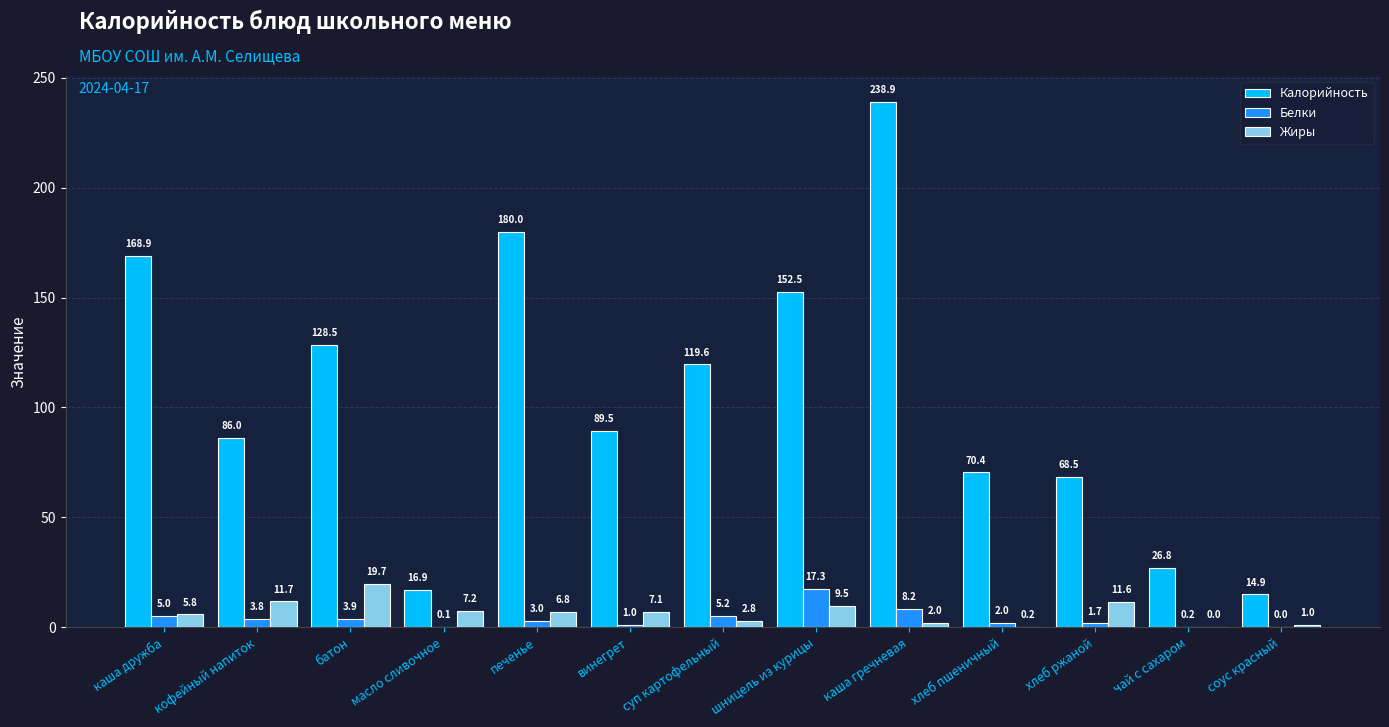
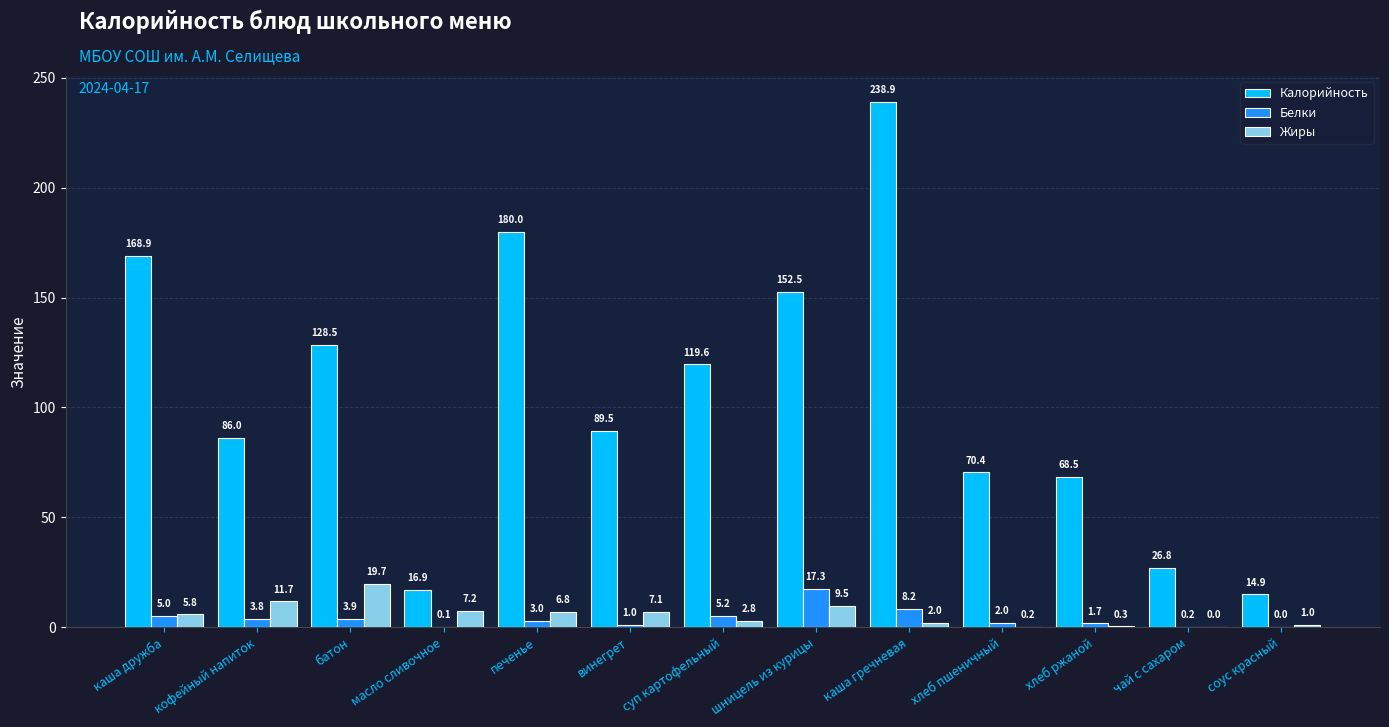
  {
    "Жиры": {
      "каша дружба": 5.8,
      "кофейный напиток": 11.7,
      "батон": 19.7,
      "масло сливочное": 7.2,
      "печенье": 6.8,
      "винегрет": 7.1,
      "суп картофельный": 2.8,
      "шницель из курицы": 9.5,
      "каша гречневая": 2.0,
      "хлеб пшеничный": 0.2,
-     "хлеб ржаной": 11.6,
+     "хлеб ржаной": 0.3,
      "чай с сахаром": 0.0,
      "соус красный": 1.0
    }
  }
